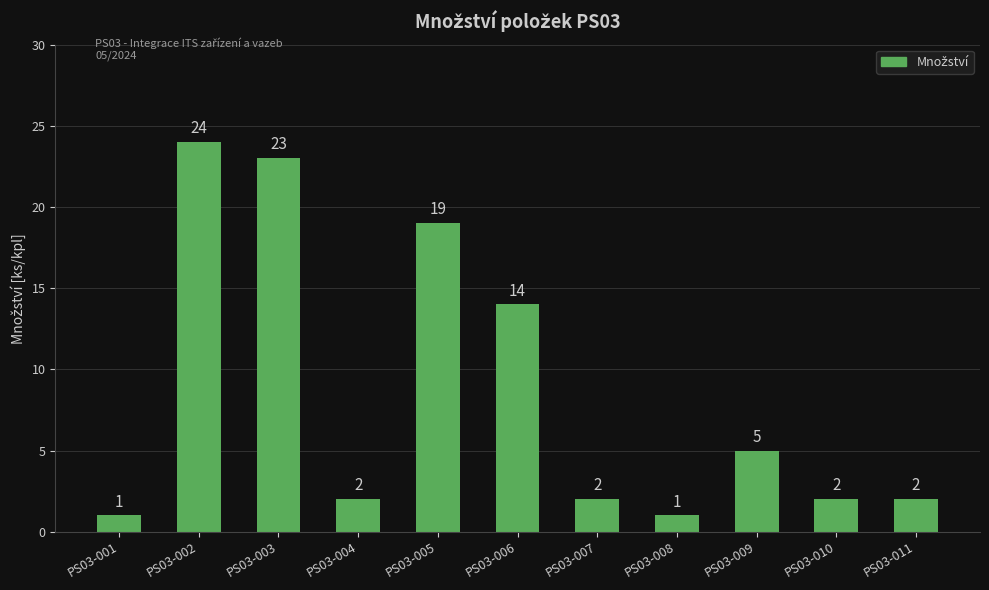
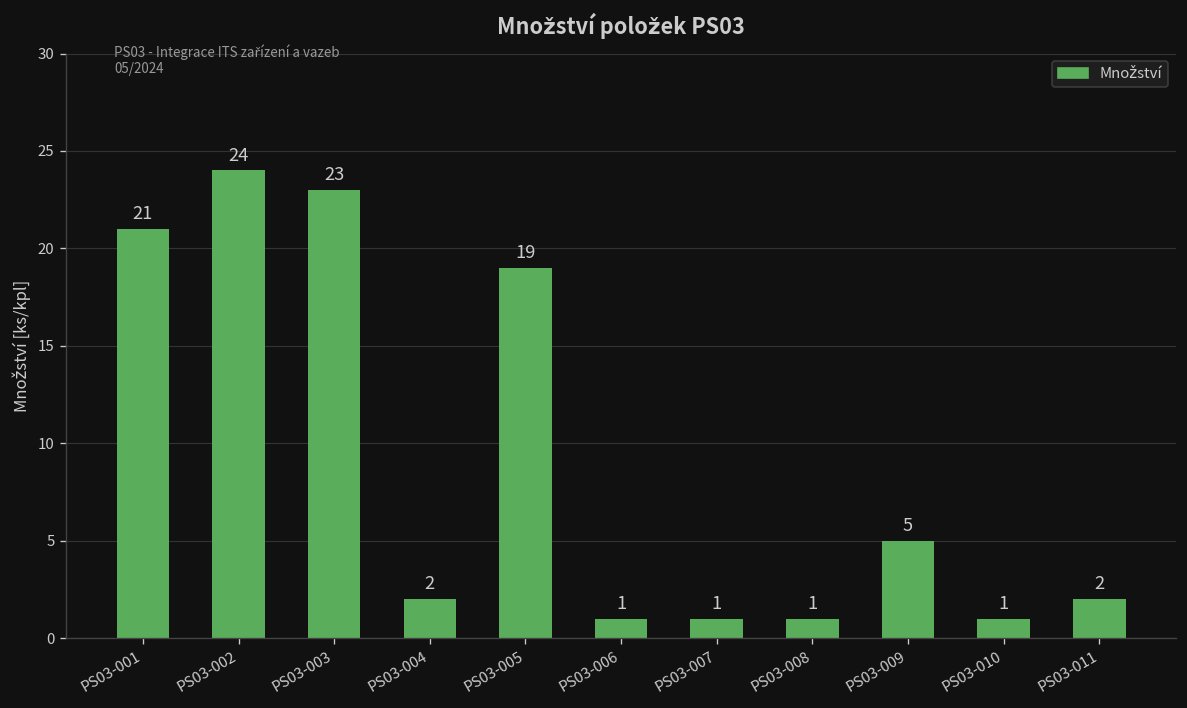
  {
-   "PS03-001": 1,
+   "PS03-001": 21,
    "PS03-002": 24,
    "PS03-003": 23,
    "PS03-004": 2,
    "PS03-005": 19,
-   "PS03-006": 14,
-   "PS03-007": 2,
+   "PS03-006": 1,
+   "PS03-007": 1,
    "PS03-008": 1,
    "PS03-009": 5,
-   "PS03-010": 2,
+   "PS03-010": 1,
    "PS03-011": 2
  }
